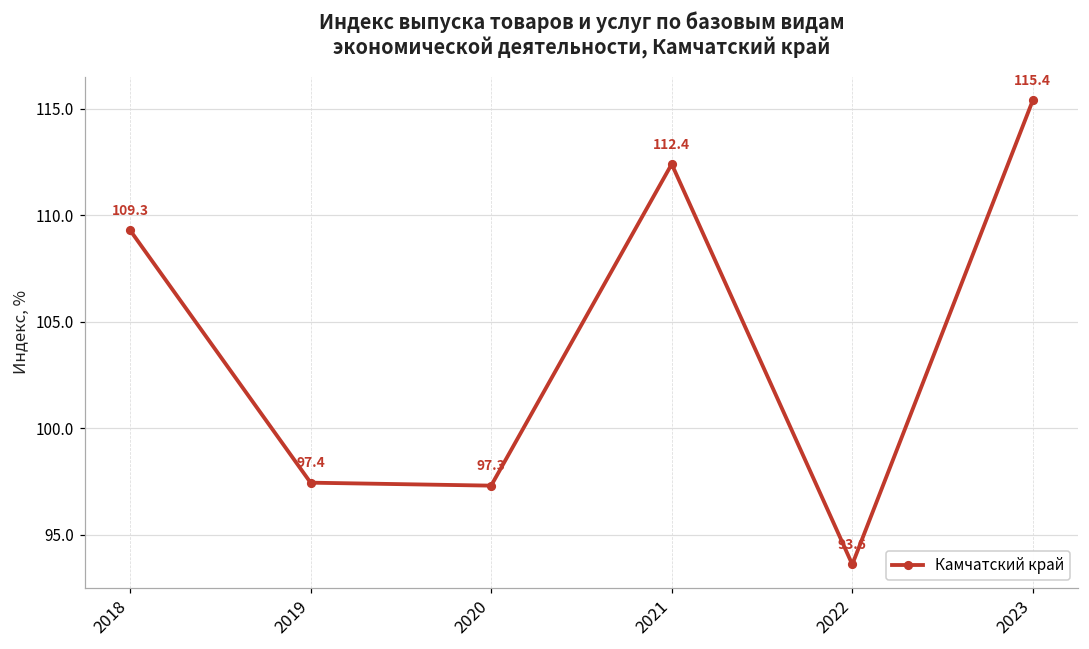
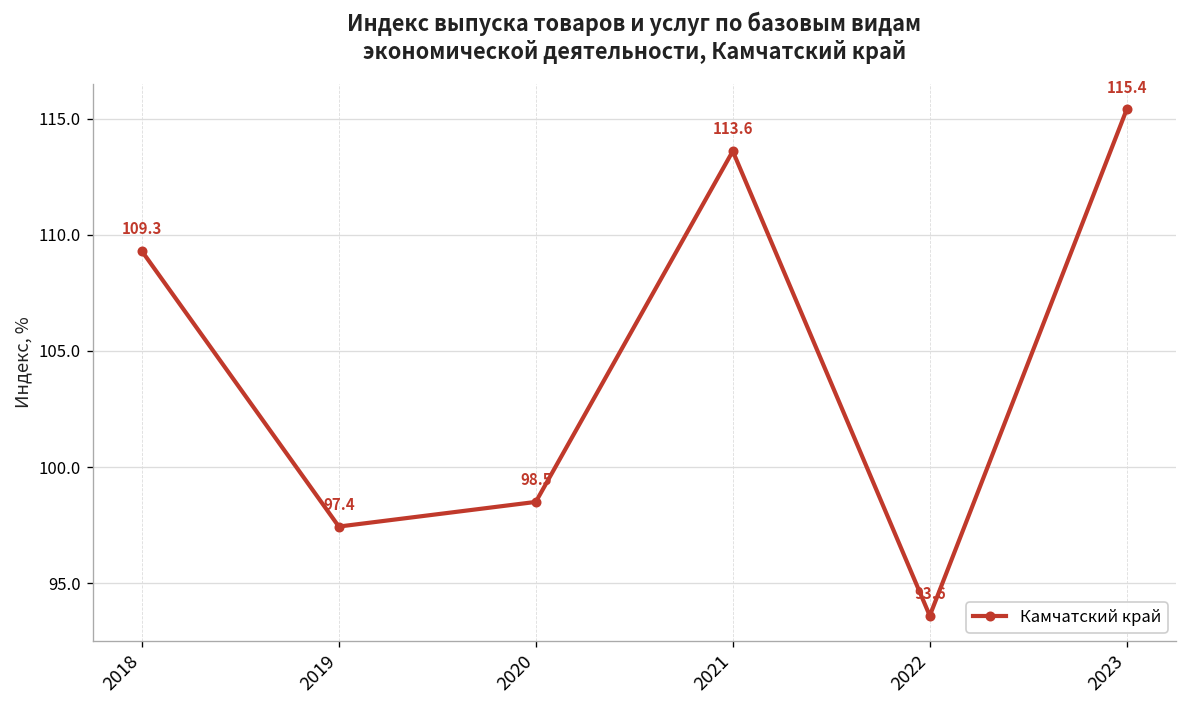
  {
    "2018": 109.3,
    "2019": 97.4,
-   "2020": 97.3,
-   "2021": 112.4,
+   "2020": 98.5,
+   "2021": 113.6,
    "2022": 93.6,
    "2023": 115.4
  }
